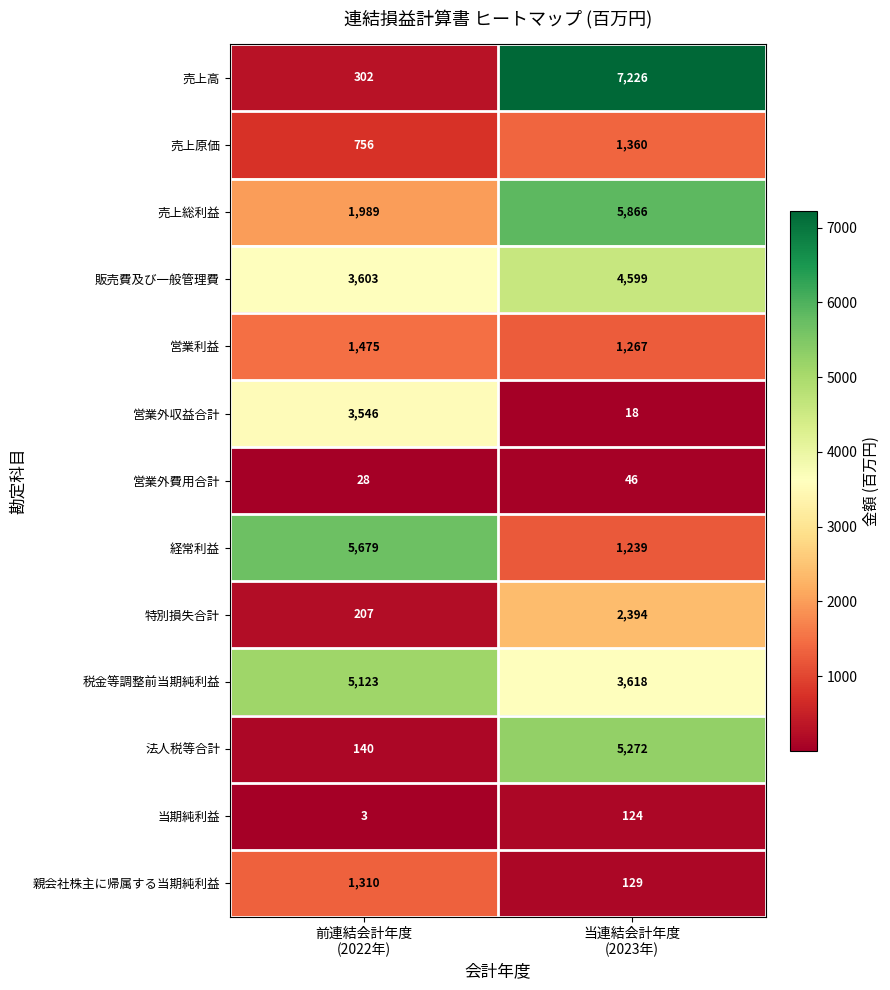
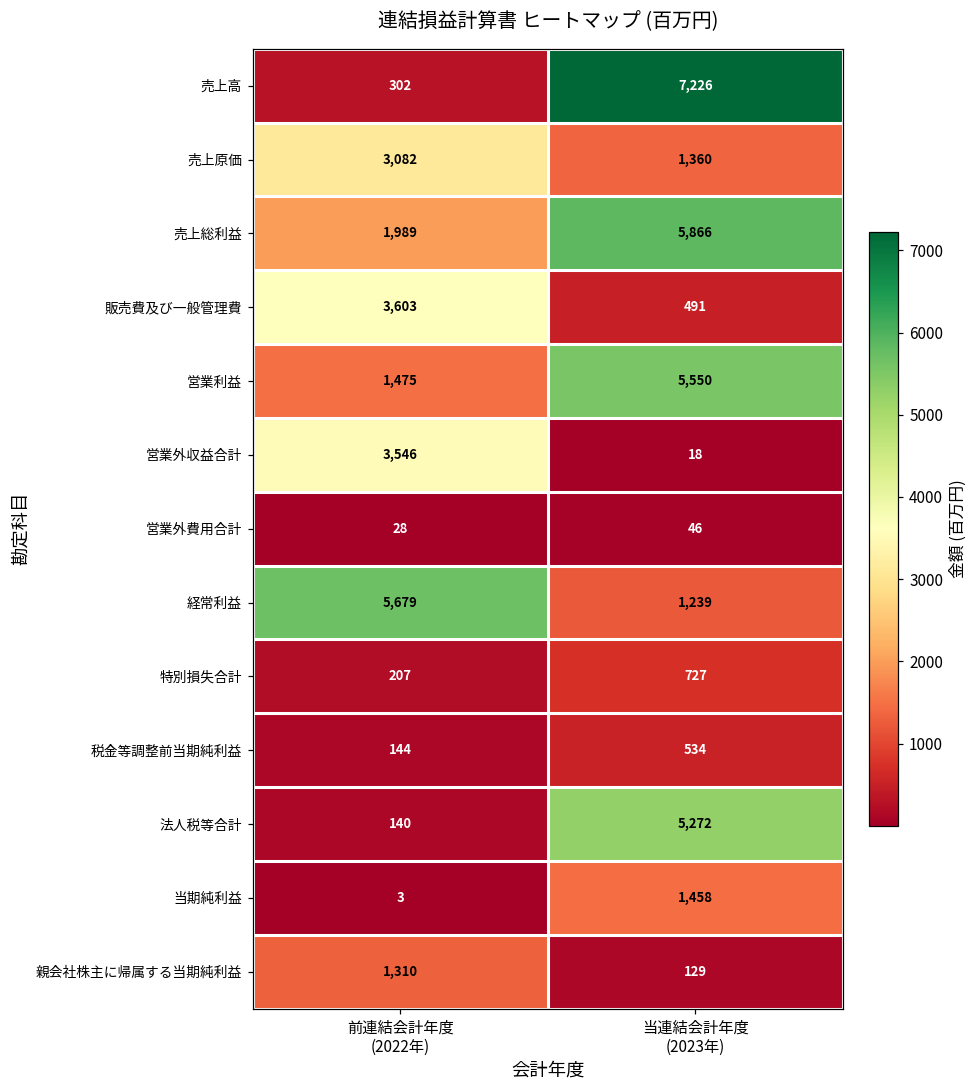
  {
    "売上高": {
      "前連結会計年度 (2022年)": "302",
      "当連結会計年度 (2023年)": "7,226"
    },
    "売上原価": {
-     "前連結会計年度 (2022年)": "756",
+     "前連結会計年度 (2022年)": "3,082",
      "当連結会計年度 (2023年)": "1,360"
    },
    "売上総利益": {
      "前連結会計年度 (2022年)": "1,989",
      "当連結会計年度 (2023年)": "5,866"
    },
    "販売費及び一般管理費": {
      "前連結会計年度 (2022年)": "3,603",
-     "当連結会計年度 (2023年)": "4,599"
+     "当連結会計年度 (2023年)": "491"
    },
    "営業利益": {
      "前連結会計年度 (2022年)": "1,475",
-     "当連結会計年度 (2023年)": "1,267"
+     "当連結会計年度 (2023年)": "5,550"
    },
    "営業外収益合計": {
      "前連結会計年度 (2022年)": "3,546",
      "当連結会計年度 (2023年)": "18"
    },
    "営業外費用合計": {
      "前連結会計年度 (2022年)": "28",
      "当連結会計年度 (2023年)": "46"
    },
    "経常利益": {
      "前連結会計年度 (2022年)": "5,679",
      "当連結会計年度 (2023年)": "1,239"
    },
    "特別損失合計": {
      "前連結会計年度 (2022年)": "207",
-     "当連結会計年度 (2023年)": "2,394"
+     "当連結会計年度 (2023年)": "727"
    },
    "税金等調整前当期純利益": {
-     "前連結会計年度 (2022年)": "5,123",
-     "当連結会計年度 (2023年)": "3,618"
+     "前連結会計年度 (2022年)": "144",
+     "当連結会計年度 (2023年)": "534"
    },
    "法人税等合計": {
      "前連結会計年度 (2022年)": "140",
      "当連結会計年度 (2023年)": "5,272"
    },
    "当期純利益": {
      "前連結会計年度 (2022年)": "3",
-     "当連結会計年度 (2023年)": "124"
+     "当連結会計年度 (2023年)": "1,458"
    },
    "親会社株主に帰属する当期純利益": {
      "前連結会計年度 (2022年)": "1,310",
      "当連結会計年度 (2023年)": "129"
    }
  }
